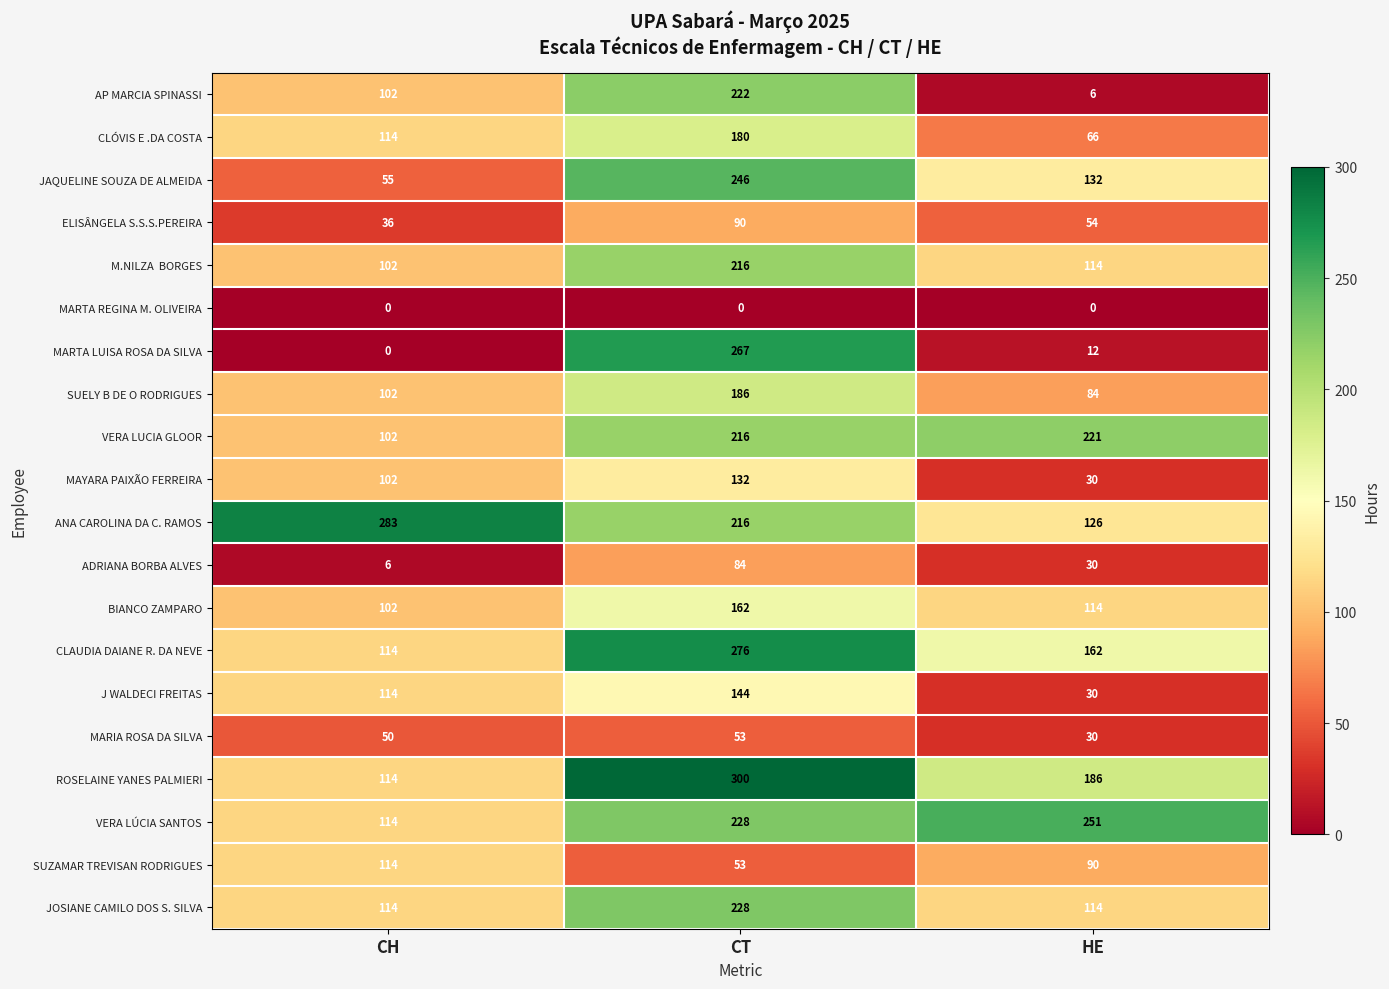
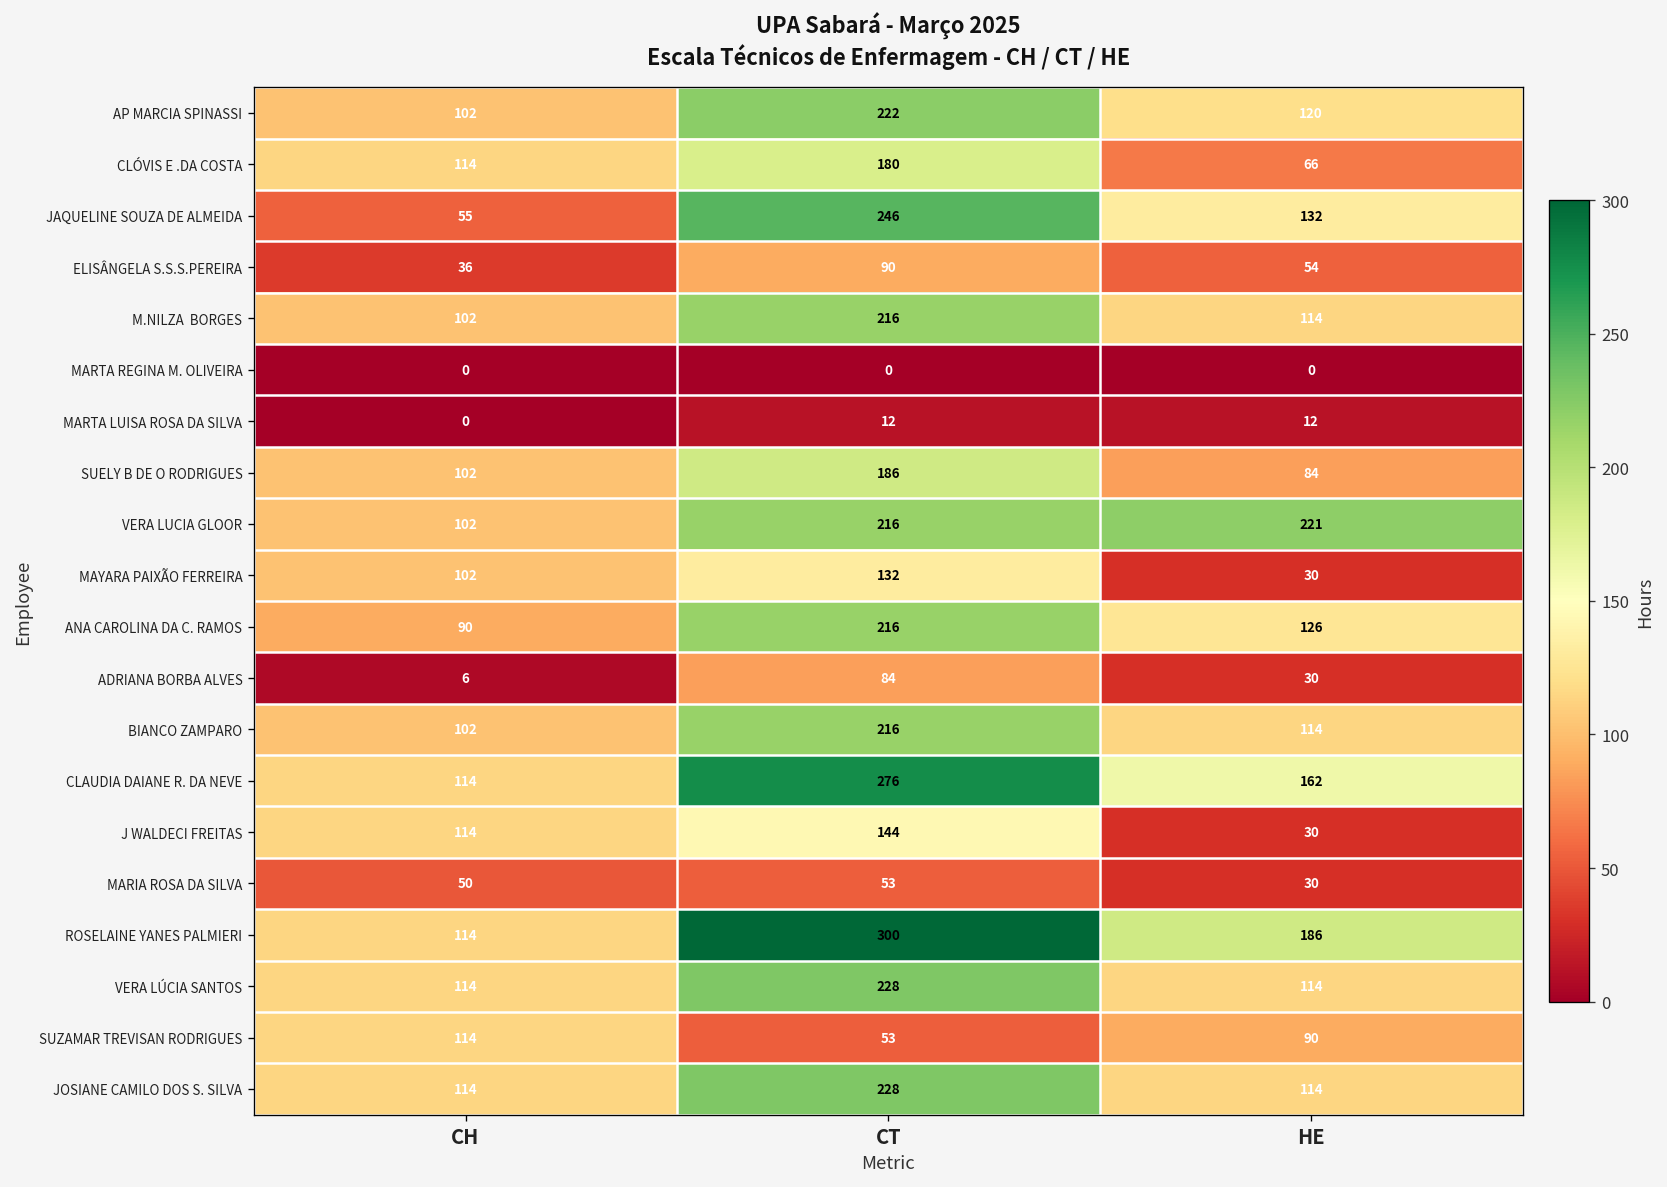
  {
    "AP MARCIA SPINASSI": {
      "CH": 102,
      "CT": 222,
-     "HE": 6
+     "HE": 120
    },
    "CLÓVIS E .DA COSTA": {
      "CH": 114,
      "CT": 180,
      "HE": 66
    },
    "JAQUELINE SOUZA DE ALMEIDA": {
      "CH": 55,
      "CT": 246,
      "HE": 132
    },
    "ELISÂNGELA S.S.S.PEREIRA": {
      "CH": 36,
      "CT": 90,
      "HE": 54
    },
    "M.NILZA BORGES": {
      "CH": 102,
      "CT": 216,
      "HE": 114
    },
    "MARTA REGINA M. OLIVEIRA": {
      "CH": 0,
      "CT": 0,
      "HE": 0
    },
    "MARTA LUISA ROSA DA SILVA": {
      "CH": 0,
-     "CT": 267,
+     "CT": 12,
      "HE": 12
    },
    "SUELY B DE O RODRIGUES": {
      "CH": 102,
      "CT": 186,
      "HE": 84
    },
    "VERA LUCIA GLOOR": {
      "CH": 102,
      "CT": 216,
      "HE": 221
    },
    "MAYARA PAIXÃO FERREIRA": {
      "CH": 102,
      "CT": 132,
      "HE": 30
    },
    "ANA CAROLINA DA C. RAMOS": {
-     "CH": 283,
+     "CH": 90,
      "CT": 216,
      "HE": 126
    },
    "ADRIANA BORBA ALVES": {
      "CH": 6,
      "CT": 84,
      "HE": 30
    },
    "BIANCO ZAMPARO": {
      "CH": 102,
-     "CT": 162,
+     "CT": 216,
      "HE": 114
    },
    "CLAUDIA DAIANE R. DA NEVE": {
      "CH": 114,
      "CT": 276,
      "HE": 162
    },
    "J WALDECI FREITAS": {
      "CH": 114,
      "CT": 144,
      "HE": 30
    },
    "MARIA ROSA DA SILVA": {
      "CH": 50,
      "CT": 53,
      "HE": 30
    },
    "ROSELAINE YANES PALMIERI": {
      "CH": 114,
      "CT": 300,
      "HE": 186
    },
    "VERA LÚCIA SANTOS": {
      "CH": 114,
      "CT": 228,
-     "HE": 251
+     "HE": 114
    },
    "SUZAMAR TREVISAN RODRIGUES": {
      "CH": 114,
      "CT": 53,
      "HE": 90
    },
    "JOSIANE CAMILO DOS S. SILVA": {
      "CH": 114,
      "CT": 228,
      "HE": 114
    }
  }
